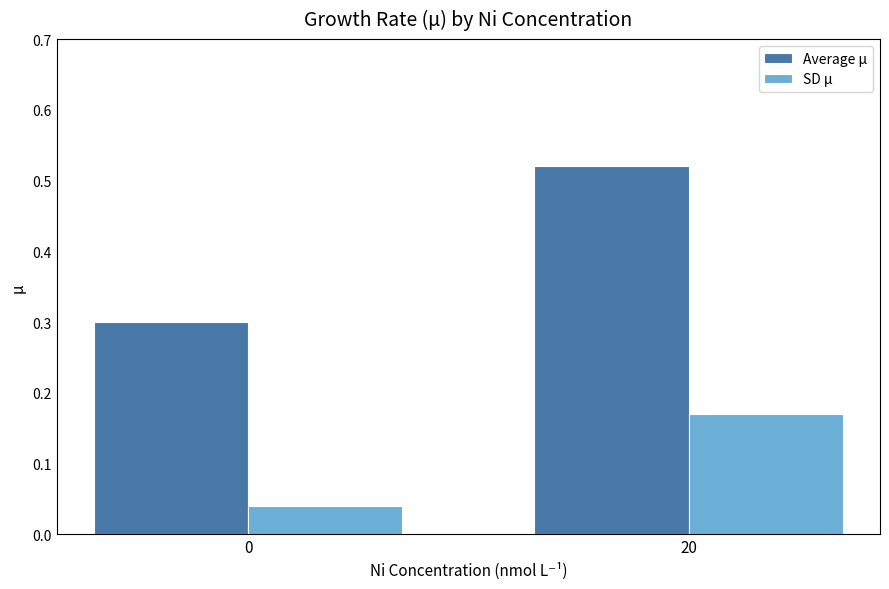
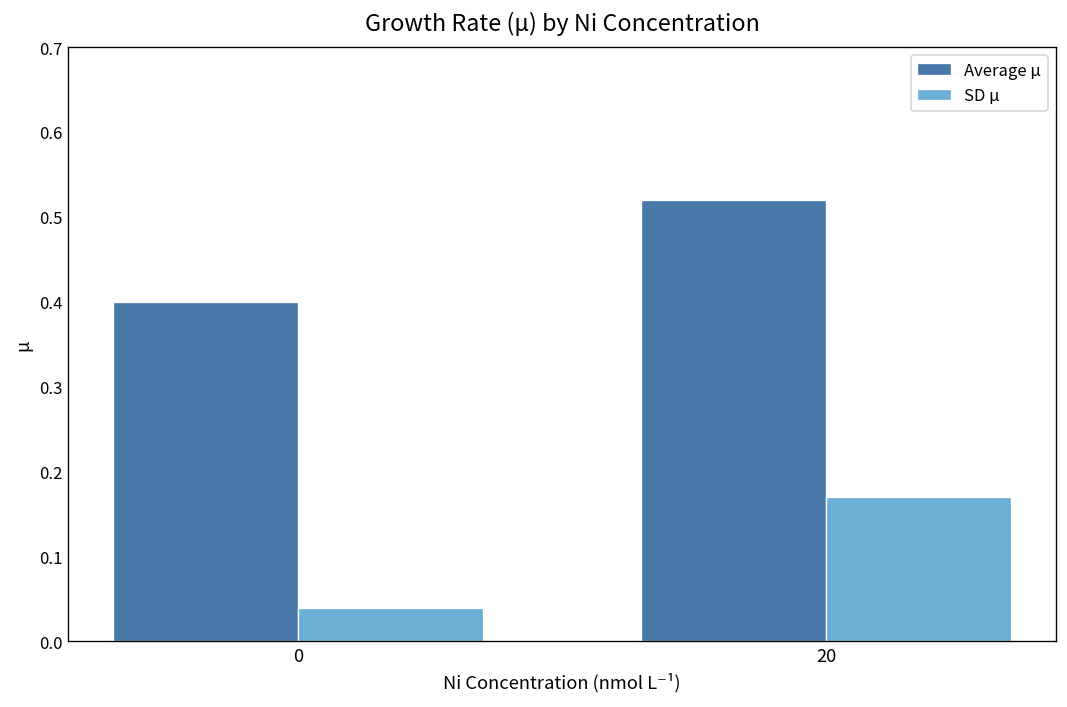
  {
    "Average μ": {
-     "0": 0.3,
+     "0": 0.4,
      "20": 0.52
    },
    "SD μ": {
      "0": 0.04,
      "20": 0.17
    }
  }
